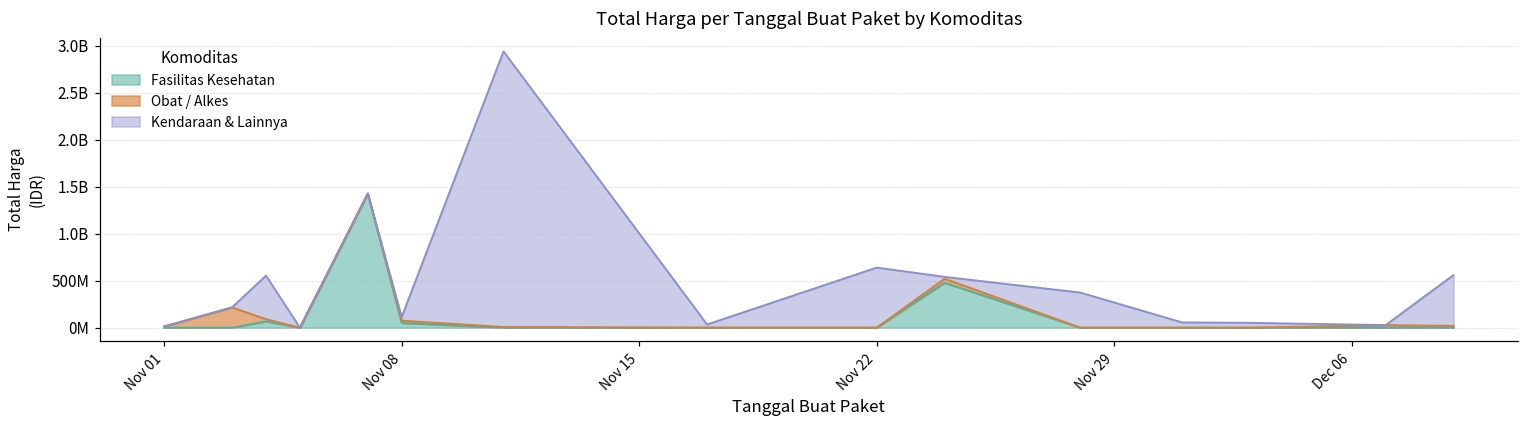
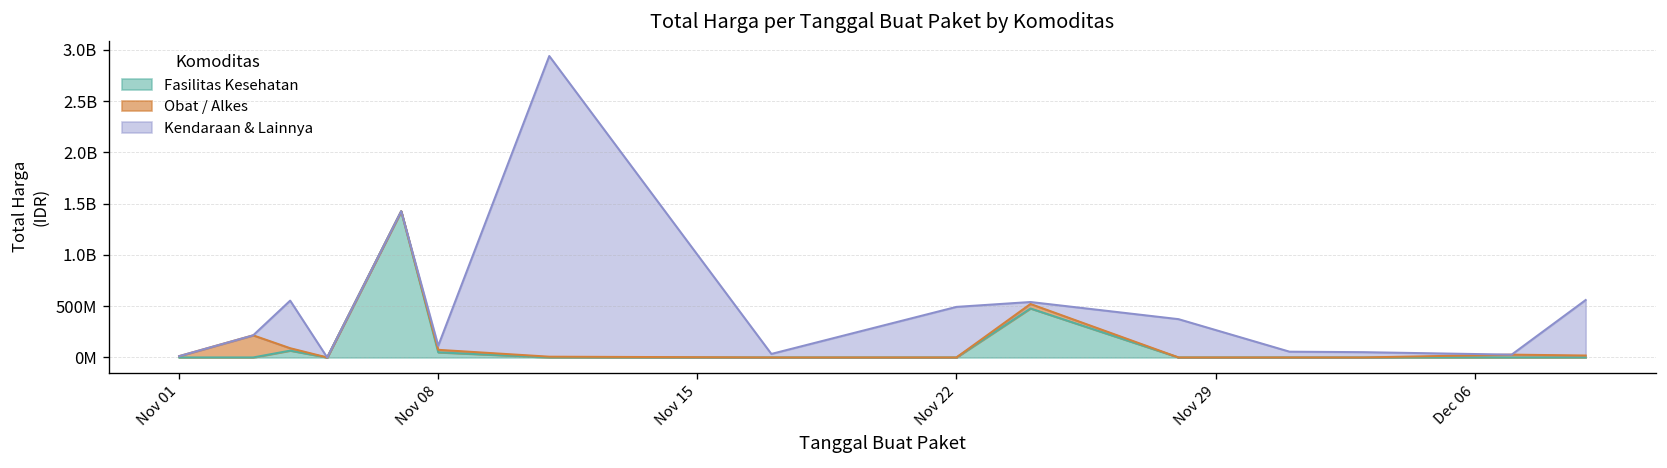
  {
    "Kendaraan & Lainnya": {
      "Nov 08": 0,
-     "Nov 22": 600000000
+     "Nov 22": 500000000
    }
  }
